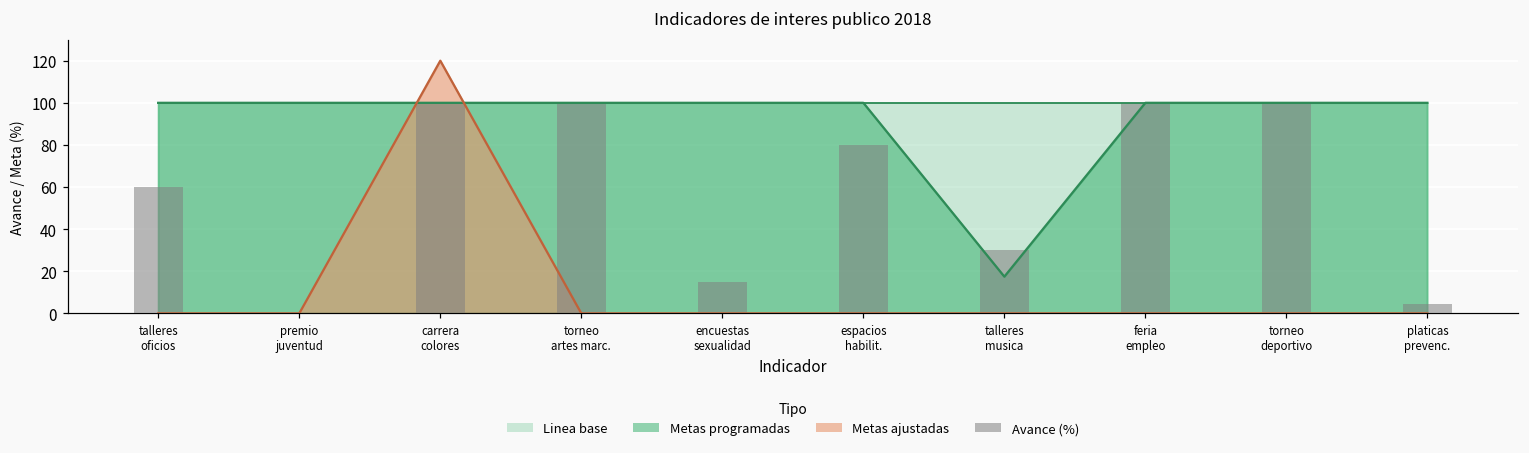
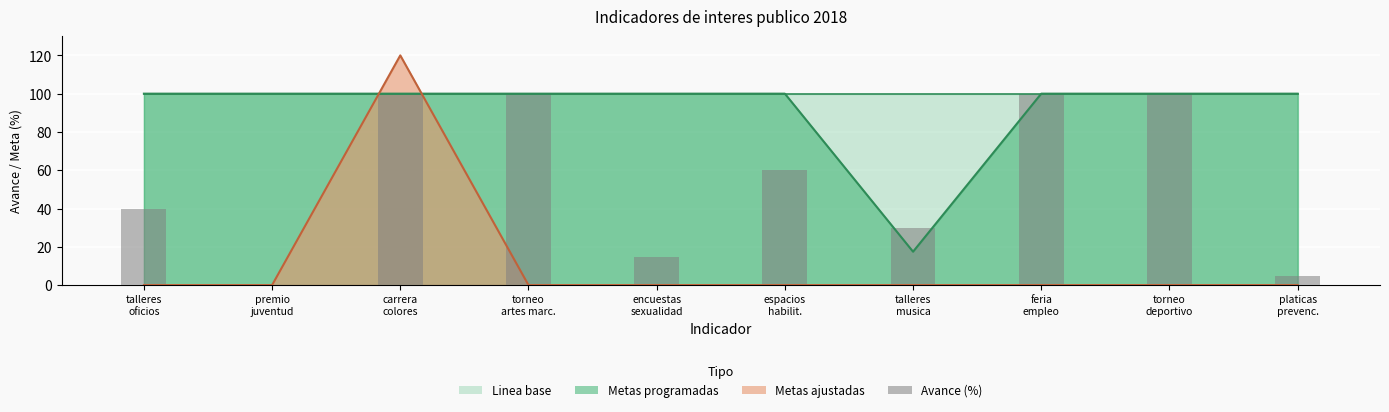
  {
    "Avance (%)": {
-     "talleres oficios": 60,
+     "talleres oficios": 40,
      "premio juventud": 0,
      "carrera colores": 100,
      "torneo artes marc.": 100,
      "encuestas sexualidad": 15,
-     "espacios habilit.": 80,
+     "espacios habilit.": 60,
      "talleres musica": 30,
      "feria empleo": 100,
      "torneo deportivo": 100,
      "platicas prevenc.": 5
    },
    "Metas ajustadas": {
      "talleres oficios": 0,
      "premio juventud": 0,
      "carrera colores": 120,
      "torneo artes marc.": 0,
      "encuestas sexualidad": 0,
      "espacios habilit.": 0,
      "talleres musica": 0,
      "feria empleo": 0,
      "torneo deportivo": 0,
      "platicas prevenc.": 0
    }
  }
